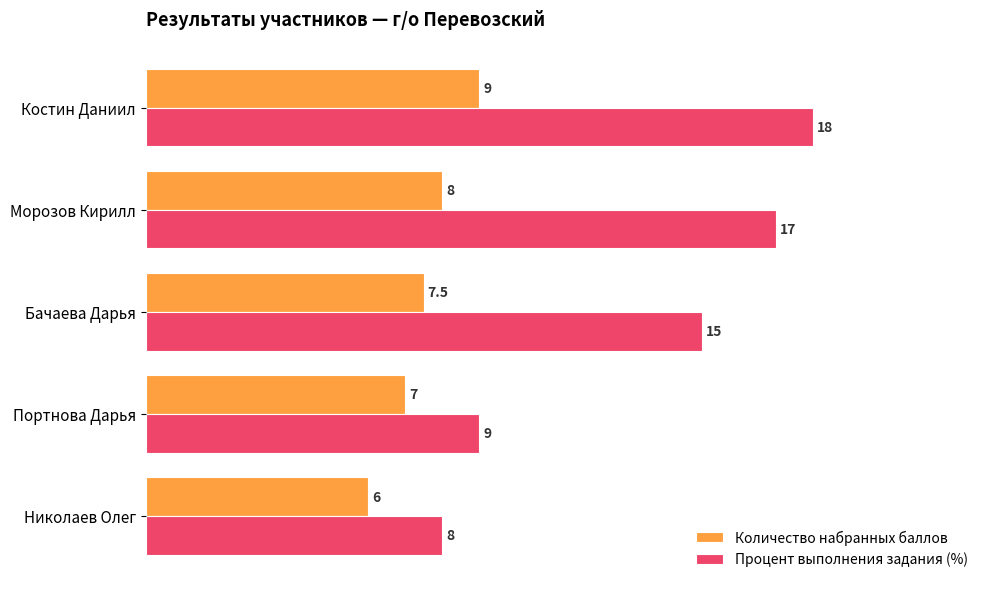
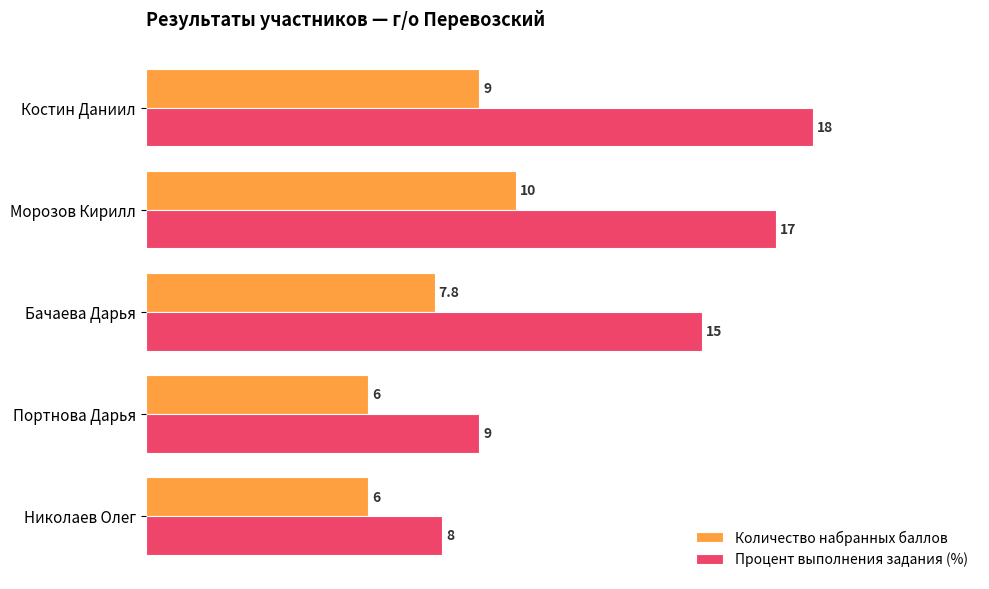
  {
    "Количество набранных баллов": {
      "Костин Даниил": 9,
-     "Морозов Кирилл": 8,
-     "Бачаева Дарья": 7.5,
-     "Портнова Дарья": 7,
+     "Морозов Кирилл": 10,
+     "Бачаева Дарья": 7.8,
+     "Портнова Дарья": 6,
      "Николаев Олег": 6
    },
    "Процент выполнения задания (%)": {
      "Костин Даниил": 18,
      "Морозов Кирилл": 17,
      "Бачаева Дарья": 15,
      "Портнова Дарья": 9,
      "Николаев Олег": 8
    }
  }
